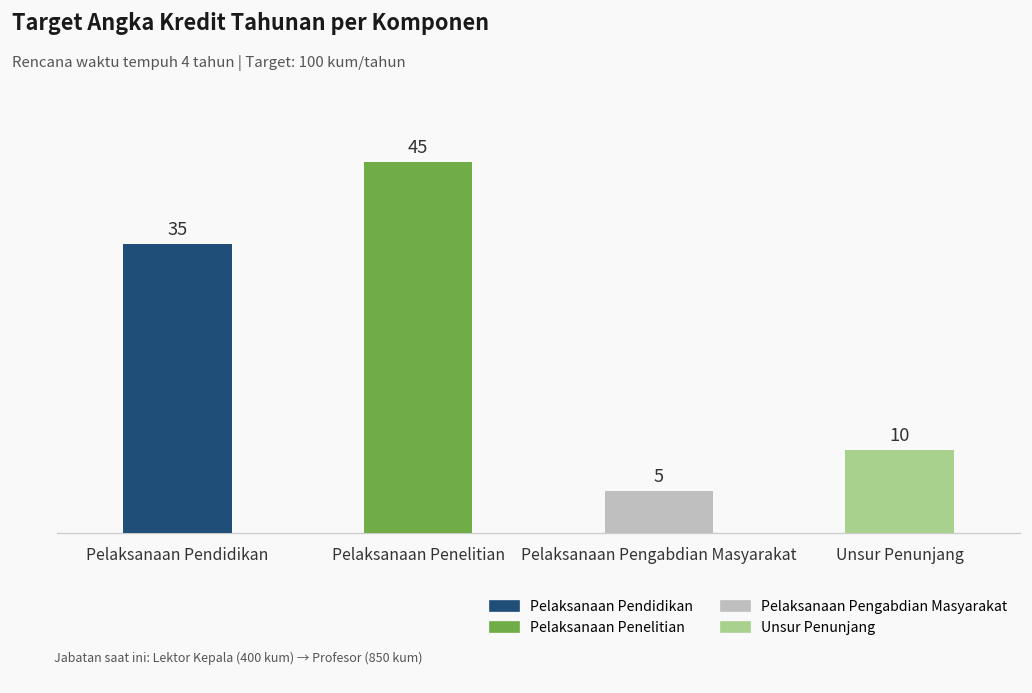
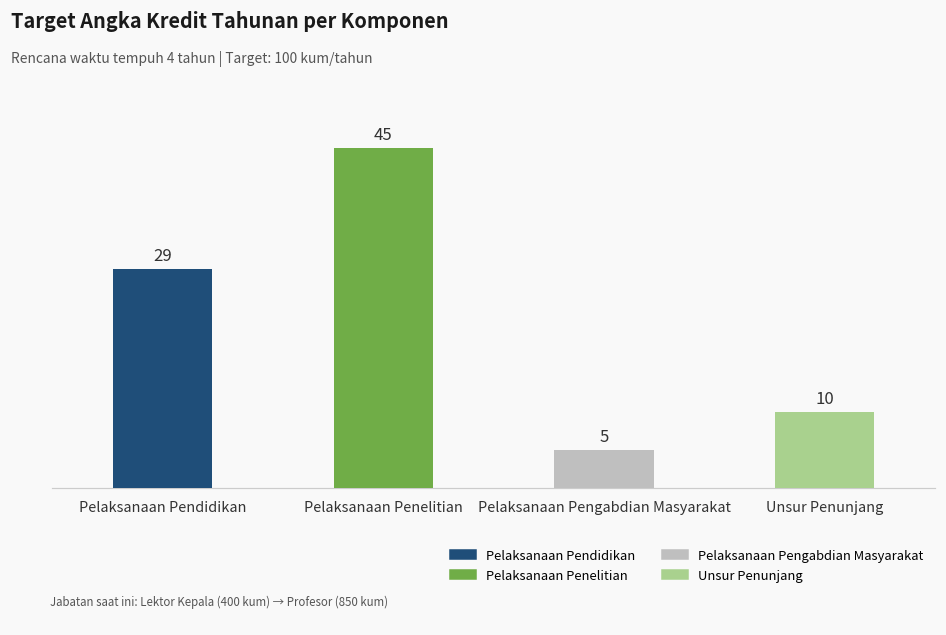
  {
-   "Pelaksanaan Pendidikan": 35,
+   "Pelaksanaan Pendidikan": 29,
    "Pelaksanaan Penelitian": 45,
    "Pelaksanaan Pengabdian Masyarakat": 5,
    "Unsur Penunjang": 10
  }
